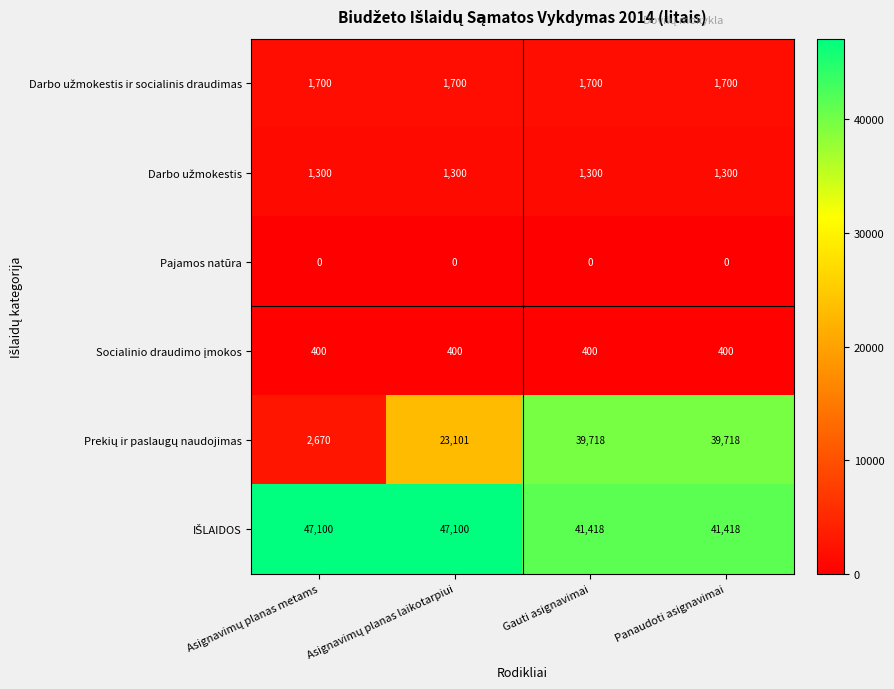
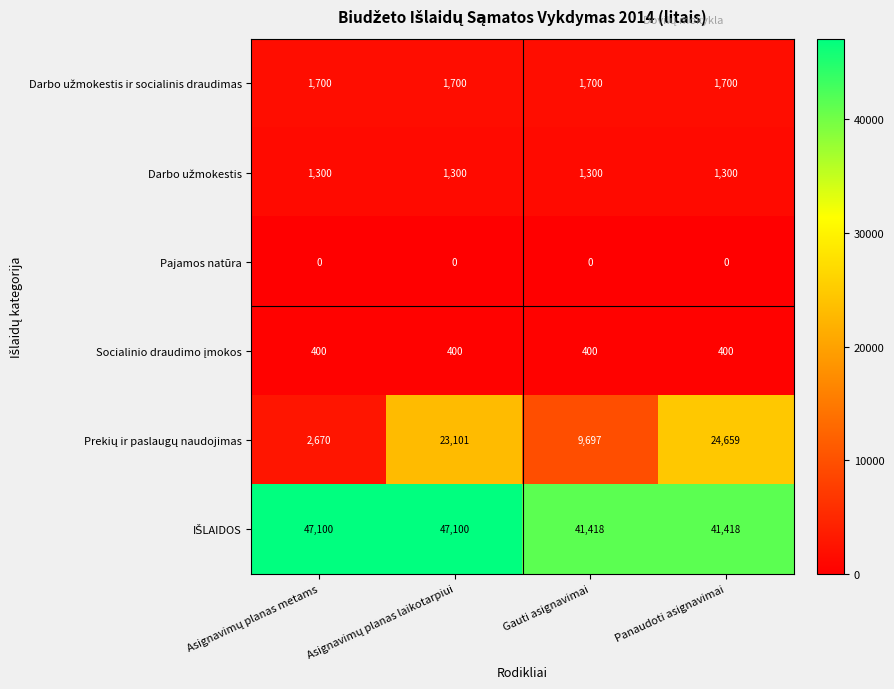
  {
    "Darbo užmokestis ir socialinis draudimas": {
      "Asignavimų planas metams": "1,700",
      "Asignavimų planas laikotarpiui": "1,700",
      "Gauti asignavimai": "1,700",
      "Panaudoti asignavimai": "1,700"
    },
    "Darbo užmokestis": {
      "Asignavimų planas metams": "1,300",
      "Asignavimų planas laikotarpiui": "1,300",
      "Gauti asignavimai": "1,300",
      "Panaudoti asignavimai": "1,300"
    },
    "Pajamos natūra": {
      "Asignavimų planas metams": "0",
      "Asignavimų planas laikotarpiui": "0",
      "Gauti asignavimai": "0",
      "Panaudoti asignavimai": "0"
    },
    "Socialinio draudimo įmokos": {
      "Asignavimų planas metams": "400",
      "Asignavimų planas laikotarpiui": "400",
      "Gauti asignavimai": "400",
      "Panaudoti asignavimai": "400"
    },
    "Prekių ir paslaugų naudojimas": {
      "Asignavimų planas metams": "2,670",
      "Asignavimų planas laikotarpiui": "23,101",
-     "Gauti asignavimai": "39,718",
-     "Panaudoti asignavimai": "39,718"
+     "Gauti asignavimai": "9,697",
+     "Panaudoti asignavimai": "24,659"
    },
    "IŠLAIDOS": {
      "Asignavimų planas metams": "47,100",
      "Asignavimų planas laikotarpiui": "47,100",
      "Gauti asignavimai": "41,418",
      "Panaudoti asignavimai": "41,418"
    }
  }
